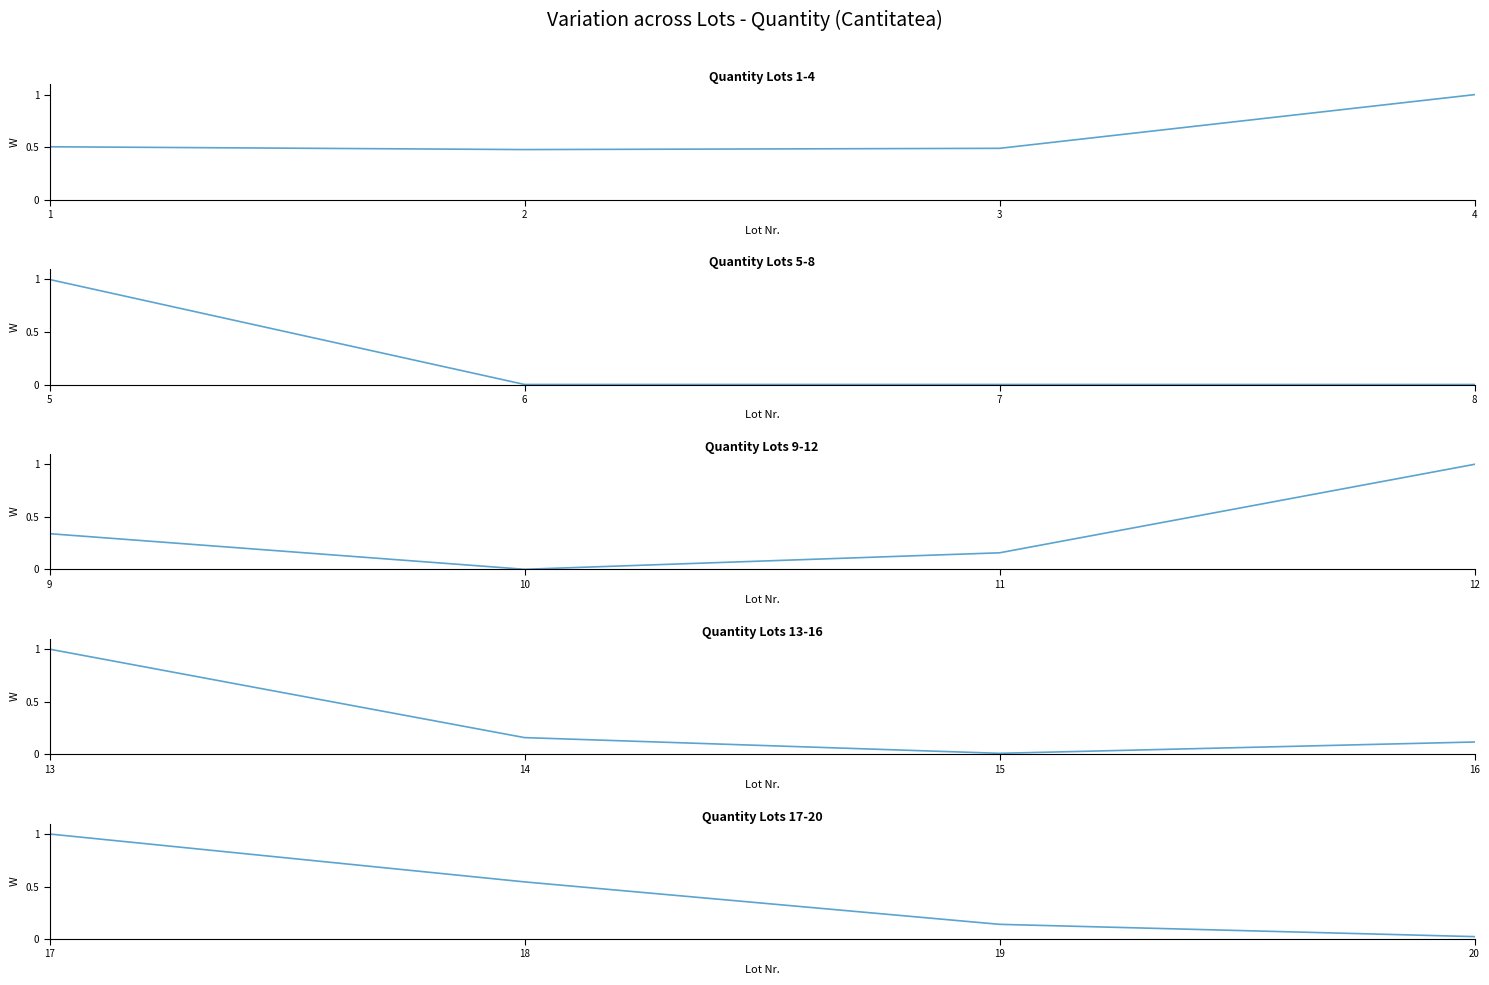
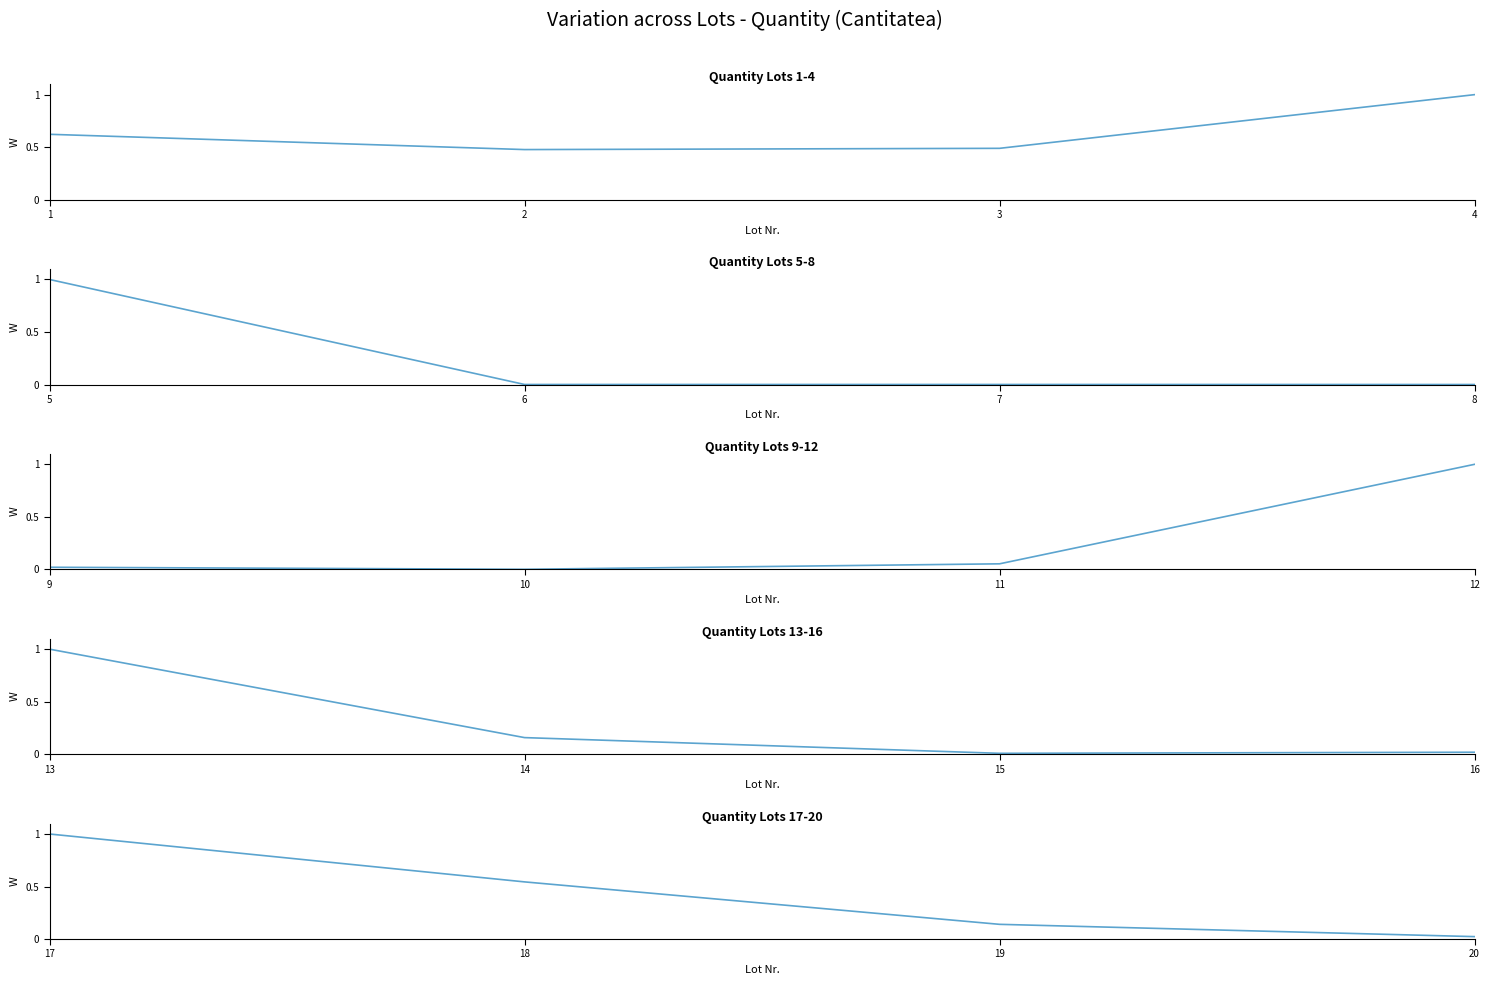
  {
    "Quantity Lots 1-4": {
-     "1": 0.50,
+     "1": 0.62,
      "2": 0.48,
      "3": 0.49,
      "4": 1.00
    },
    "Quantity Lots 5-8": {
      "5": 1.00,
      "6": 0.00,
      "7": 0.00,
      "8": 0.00
    },
    "Quantity Lots 9-12": {
-     "9": 0.34,
+     "9": 0.02,
      "10": 0.00,
-     "11": 0.16,
+     "11": 0.05,
      "12": 1.00
    },
    "Quantity Lots 13-16": {
      "13": 1.00,
      "14": 0.16,
      "15": 0.01,
-     "16": 0.12
+     "16": 0.02
    },
    "Quantity Lots 17-20": {
      "17": 1.00,
      "18": 0.54,
      "19": 0.14,
      "20": 0.02
    }
  }
